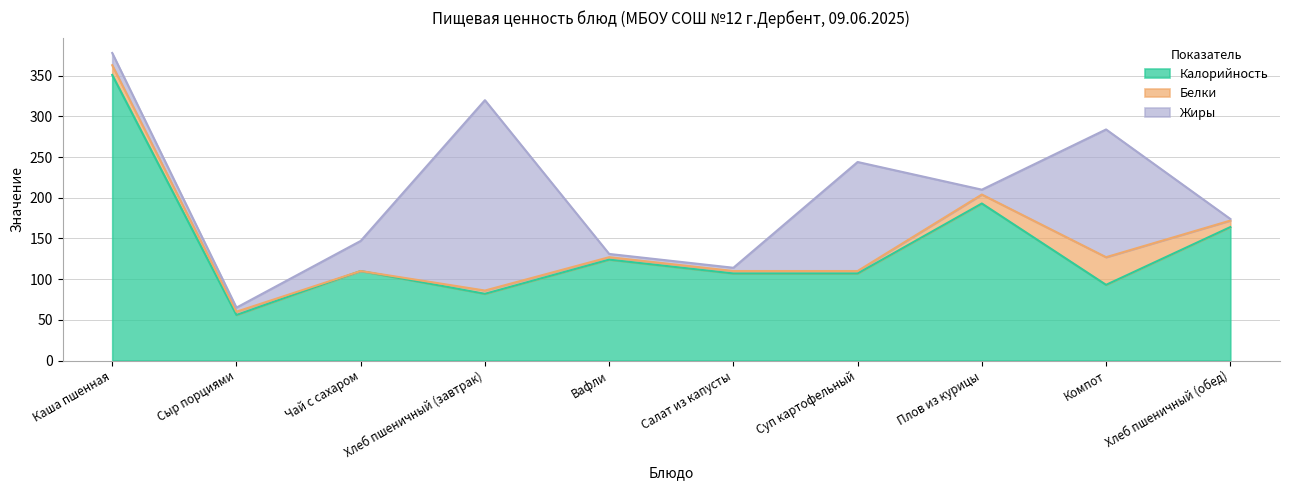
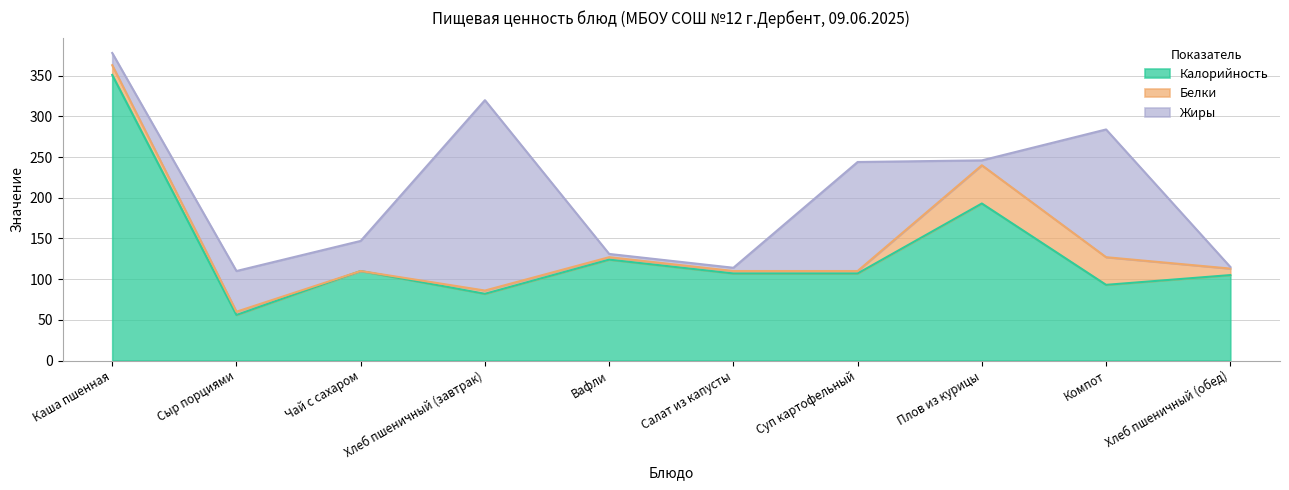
  {
    "Калорийность": {
      "Каша пшенная": 350,
      "Сыр порциями": 60,
      "Хлеб пшеничный (завтрак)": 80,
      "Плов из курицы": 190,
      "Компот": 90,
-     "Хлеб пшеничный (обед)": 160
+     "Хлеб пшеничный (обед)": 110
    },
    "Белки": {
      "Каша пшенная": 10,
      "Сыр порциями": 0,
      "Хлеб пшеничный (завтрак)": 0,
-     "Плов из курицы": 10,
+     "Плов из курицы": 50,
      "Компот": 30
    },
    "Жиры": {
      "Каша пшенная": 20,
-     "Сыр порциями": 10,
+     "Сыр порциями": 50,
      "Чай с сахаром": 40,
      "Хлеб пшеничный (завтрак)": 230,
      "Вафли": 0,
      "Салат из капусты": 0,
      "Суп картофельный": 130,
      "Плов из курицы": 10,
      "Компот": 160
    }
  }
